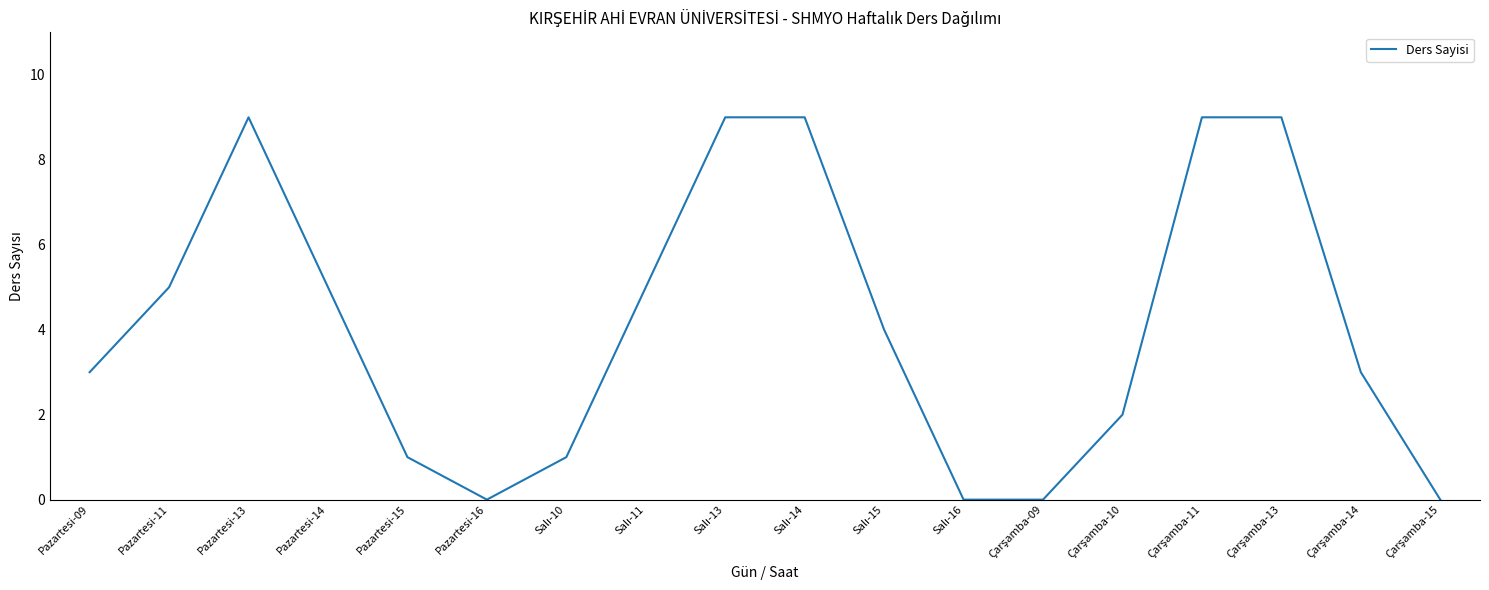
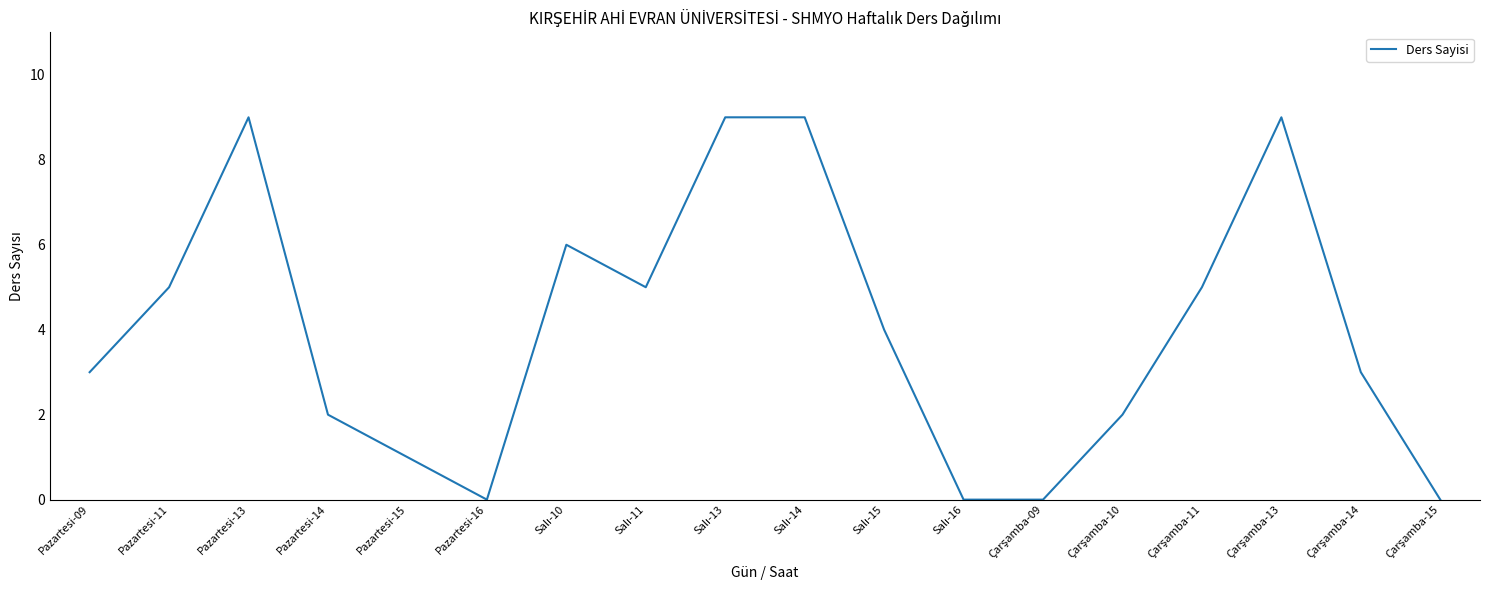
  {
    "Pazartesi-09": 3,
    "Pazartesi-11": 5,
    "Pazartesi-13": 9,
-   "Pazartesi-14": 5,
+   "Pazartesi-14": 2,
    "Pazartesi-15": 1,
    "Pazartesi-16": 0,
-   "Salı-10": 1,
+   "Salı-10": 6,
    "Salı-11": 5,
    "Salı-13": 9,
    "Salı-14": 9,
    "Salı-15": 4,
    "Salı-16": 0,
    "Çarşamba-09": 0,
    "Çarşamba-10": 2,
-   "Çarşamba-11": 9,
+   "Çarşamba-11": 5,
    "Çarşamba-13": 9,
    "Çarşamba-14": 3,
    "Çarşamba-15": 0
  }
